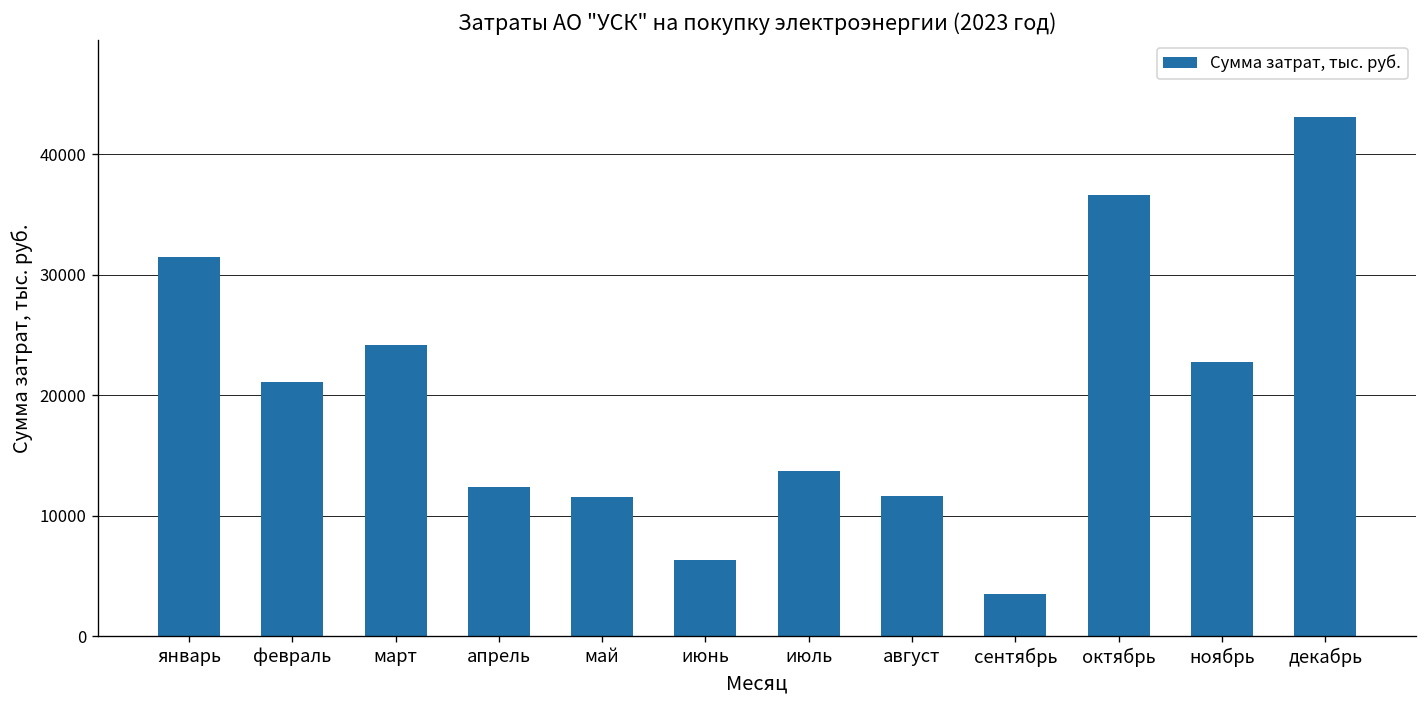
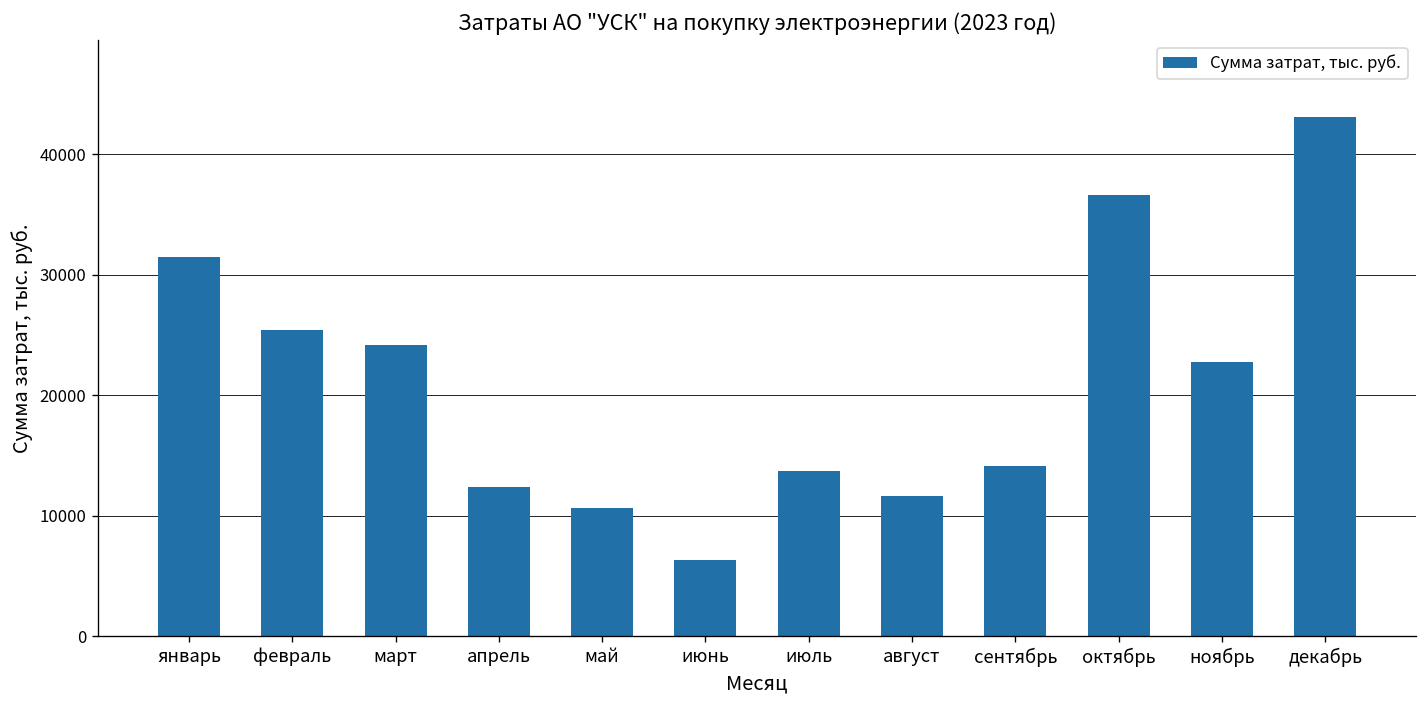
  {
    "январь": 31500,
-   "февраль": 21100,
+   "февраль": 25400,
    "март": 24200,
    "апрель": 12400,
-   "май": 11500,
+   "май": 10700,
    "июнь": 6300,
    "июль": 13700,
    "август": 11600,
-   "сентябрь": 3400,
+   "сентябрь": 14100,
    "октябрь": 36600,
    "ноябрь": 22700,
    "декабрь": 43000
  }
